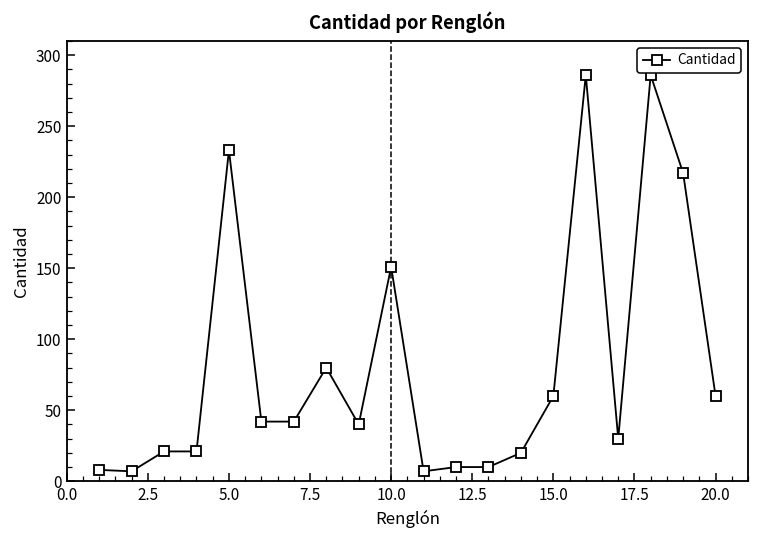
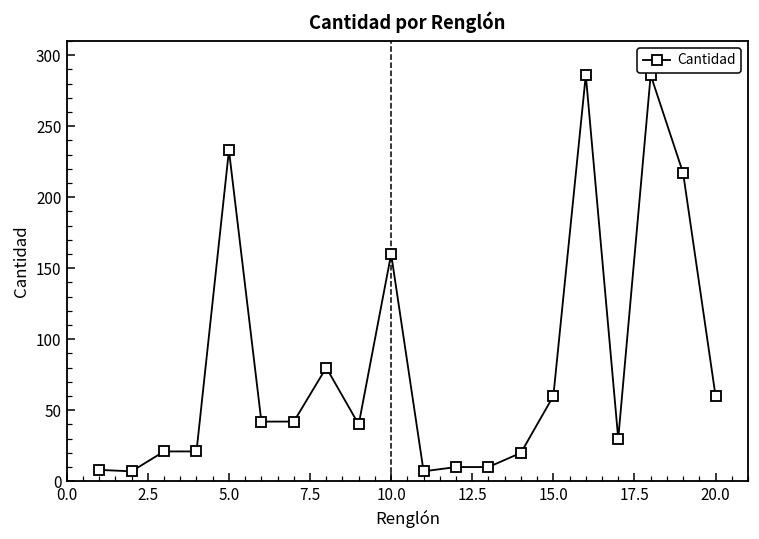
  {
    "5.0": 233,
-   "10.0": 151,
+   "10.0": 160,
    "15.0": 60,
    "20.0": 60
  }
